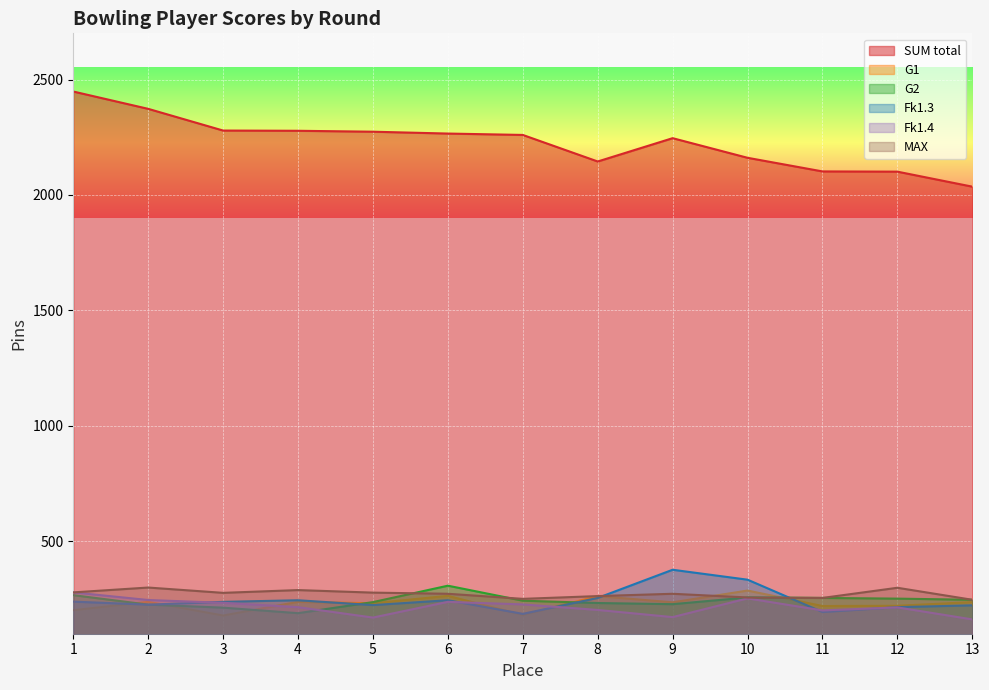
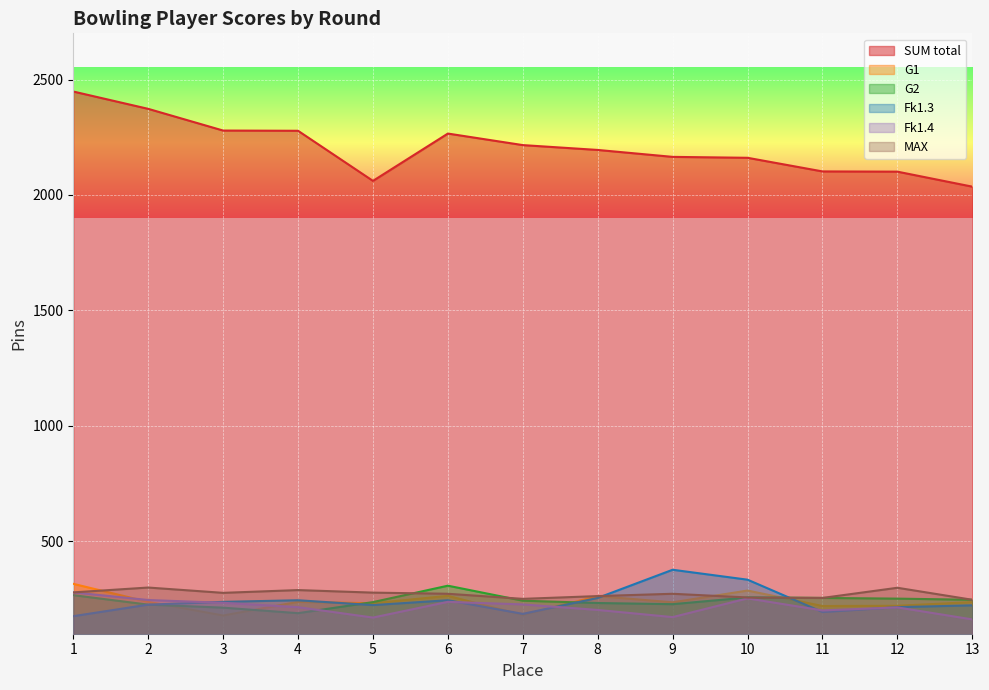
  {
    "SUM total": {
      "1": 2450,
      "2": 2370,
      "3": 2280,
      "4": 2280,
-     "5": 2270,
+     "5": 2060,
      "6": 2270,
-     "7": 2260,
-     "8": 2150,
-     "9": 2250,
+     "7": 2220,
+     "8": 2200,
+     "9": 2170,
      "10": 2160,
      "11": 2100,
      "12": 2100,
      "13": 2040
    },
    "G1": {
-     "1": 200,
+     "1": 320,
      "3": 180,
      "10": 290,
      "11": 220
    },
    "G2": {
      "1": 270,
      "3": 210,
      "4": 190,
      "6": 310,
      "8": 230,
      "12": 250
    },
    "Fk1.3": {
-     "1": 240,
+     "1": 180,
      "9": 380,
      "10": 330,
      "13": 220
    }
  }
